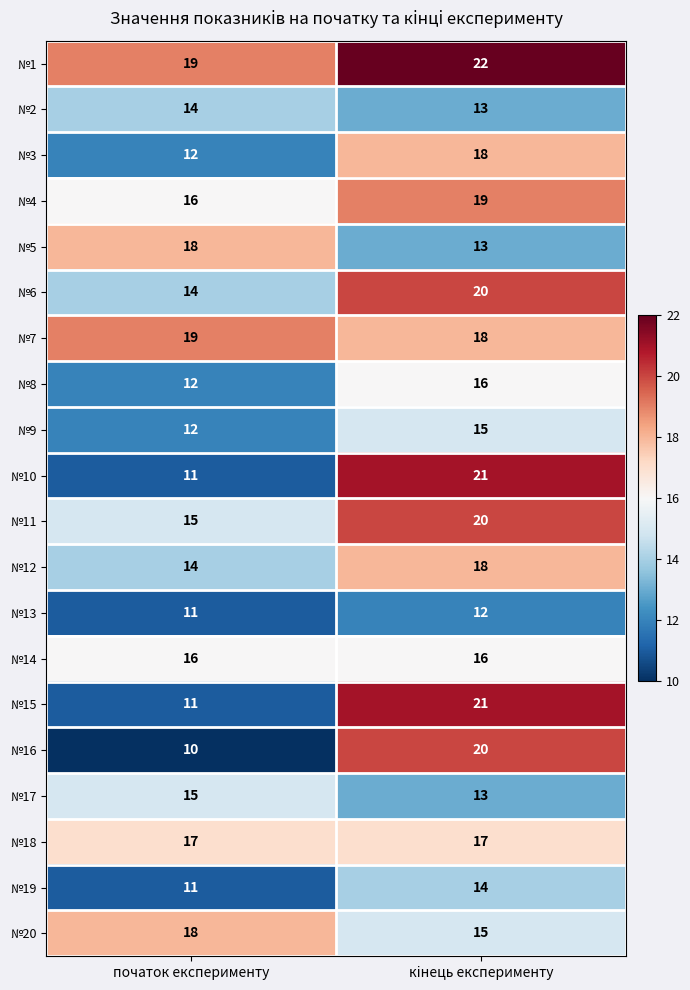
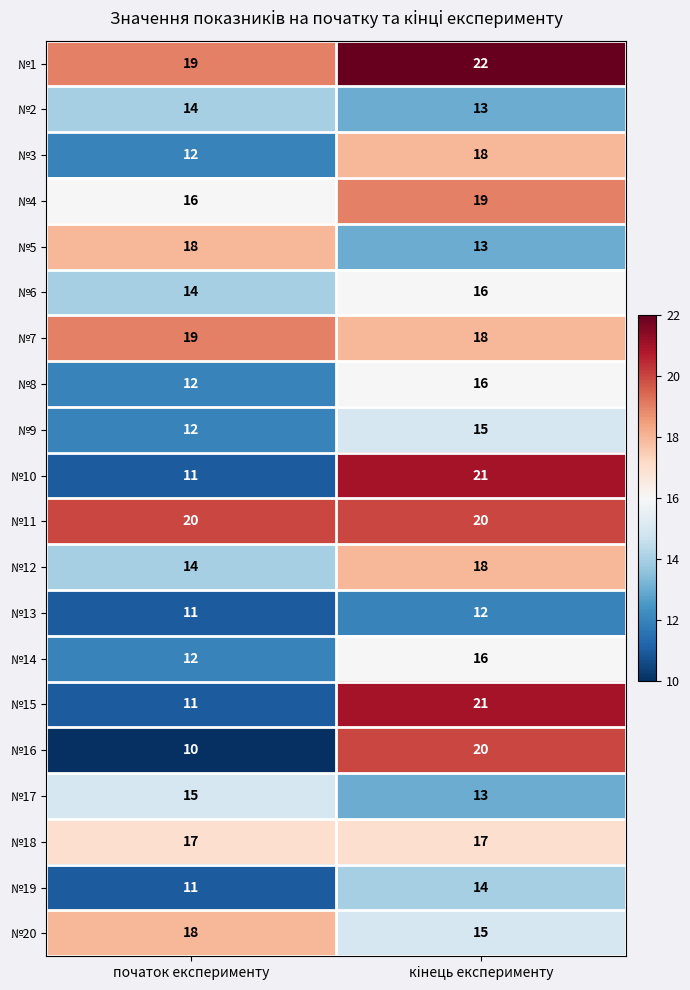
  {
    "№1": {
      "початок експерименту": 19,
      "кінець експерименту": 22
    },
    "№2": {
      "початок експерименту": 14,
      "кінець експерименту": 13
    },
    "№3": {
      "початок експерименту": 12,
      "кінець експерименту": 18
    },
    "№4": {
      "початок експерименту": 16,
      "кінець експерименту": 19
    },
    "№5": {
      "початок експерименту": 18,
      "кінець експерименту": 13
    },
    "№6": {
      "початок експерименту": 14,
-     "кінець експерименту": 20
+     "кінець експерименту": 16
    },
    "№7": {
      "початок експерименту": 19,
      "кінець експерименту": 18
    },
    "№8": {
      "початок експерименту": 12,
      "кінець експерименту": 16
    },
    "№9": {
      "початок експерименту": 12,
      "кінець експерименту": 15
    },
    "№10": {
      "початок експерименту": 11,
      "кінець експерименту": 21
    },
    "№11": {
-     "початок експерименту": 15,
+     "початок експерименту": 20,
      "кінець експерименту": 20
    },
    "№12": {
      "початок експерименту": 14,
      "кінець експерименту": 18
    },
    "№13": {
      "початок експерименту": 11,
      "кінець експерименту": 12
    },
    "№14": {
-     "початок експерименту": 16,
+     "початок експерименту": 12,
      "кінець експерименту": 16
    },
    "№15": {
      "початок експерименту": 11,
      "кінець експерименту": 21
    },
    "№16": {
      "початок експерименту": 10,
      "кінець експерименту": 20
    },
    "№17": {
      "початок експерименту": 15,
      "кінець експерименту": 13
    },
    "№18": {
      "початок експерименту": 17,
      "кінець експерименту": 17
    },
    "№19": {
      "початок експерименту": 11,
      "кінець експерименту": 14
    },
    "№20": {
      "початок експерименту": 18,
      "кінець експерименту": 15
    }
  }
